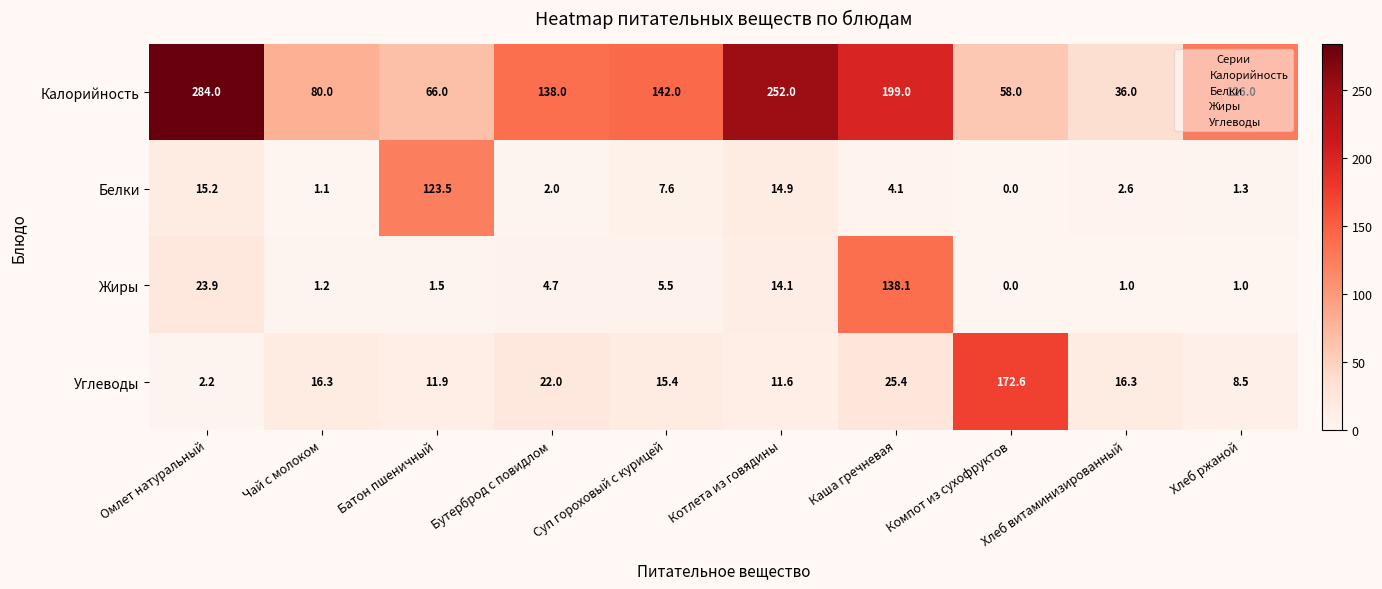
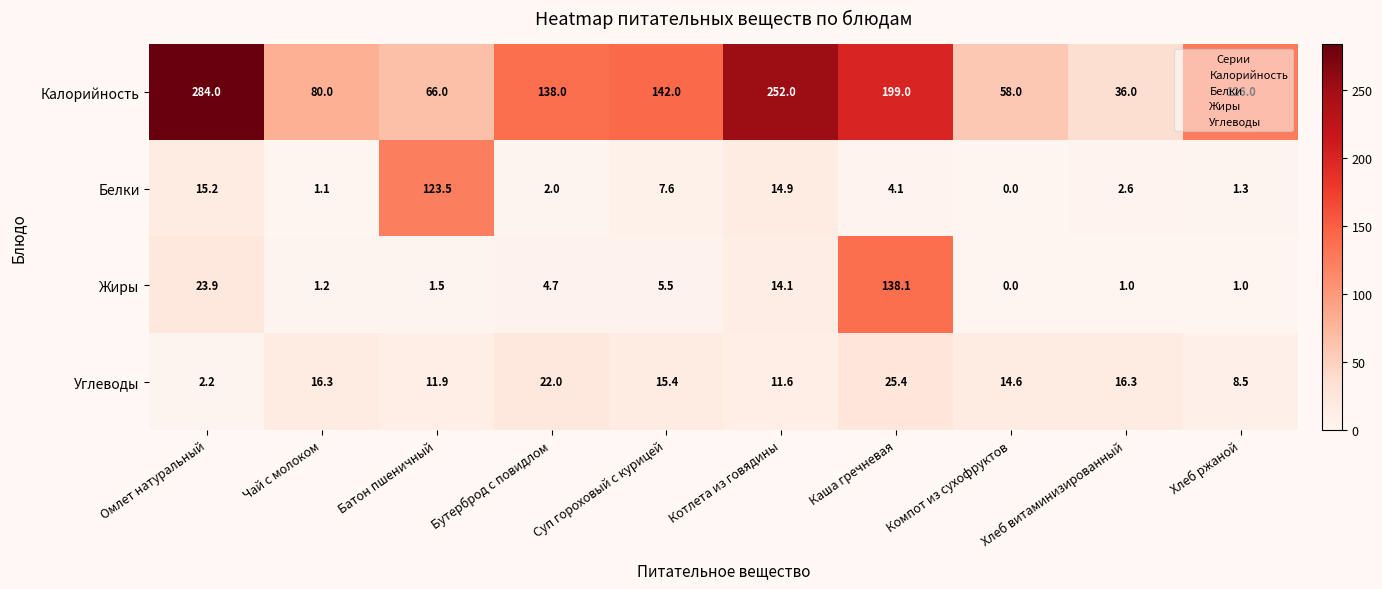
  {
    "Калорийность": {
      "Омлет натуральный": 284.0,
      "Чай с молоком": 80.0,
      "Батон пшеничный": 66.0,
      "Бутерброд с повидлом": 138.0,
      "Суп гороховый с курицей": 142.0,
      "Котлета из говядины": 252.0,
      "Каша гречневая": 199.0,
      "Компот из сухофруктов": 58.0,
      "Хлеб витаминизированный": 36.0
    },
    "Белки": {
      "Омлет натуральный": 15.2,
      "Чай с молоком": 1.1,
      "Батон пшеничный": 123.5,
      "Бутерброд с повидлом": 2.0,
      "Суп гороховый с курицей": 7.6,
      "Котлета из говядины": 14.9,
      "Каша гречневая": 4.1,
      "Компот из сухофруктов": 0.0,
      "Хлеб витаминизированный": 2.6,
      "Хлеб ржаной": 1.3
    },
    "Жиры": {
      "Омлет натуральный": 23.9,
      "Чай с молоком": 1.2,
      "Батон пшеничный": 1.5,
      "Бутерброд с повидлом": 4.7,
      "Суп гороховый с курицей": 5.5,
      "Котлета из говядины": 14.1,
      "Каша гречневая": 138.1,
      "Компот из сухофруктов": 0.0,
      "Хлеб витаминизированный": 1.0,
      "Хлеб ржаной": 1.0
    },
    "Углеводы": {
      "Омлет натуральный": 2.2,
      "Чай с молоком": 16.3,
      "Батон пшеничный": 11.9,
      "Бутерброд с повидлом": 22.0,
      "Суп гороховый с курицей": 15.4,
      "Котлета из говядины": 11.6,
      "Каша гречневая": 25.4,
-     "Компот из сухофруктов": 172.6,
+     "Компот из сухофруктов": 14.6,
      "Хлеб витаминизированный": 16.3,
      "Хлеб ржаной": 8.5
    }
  }
